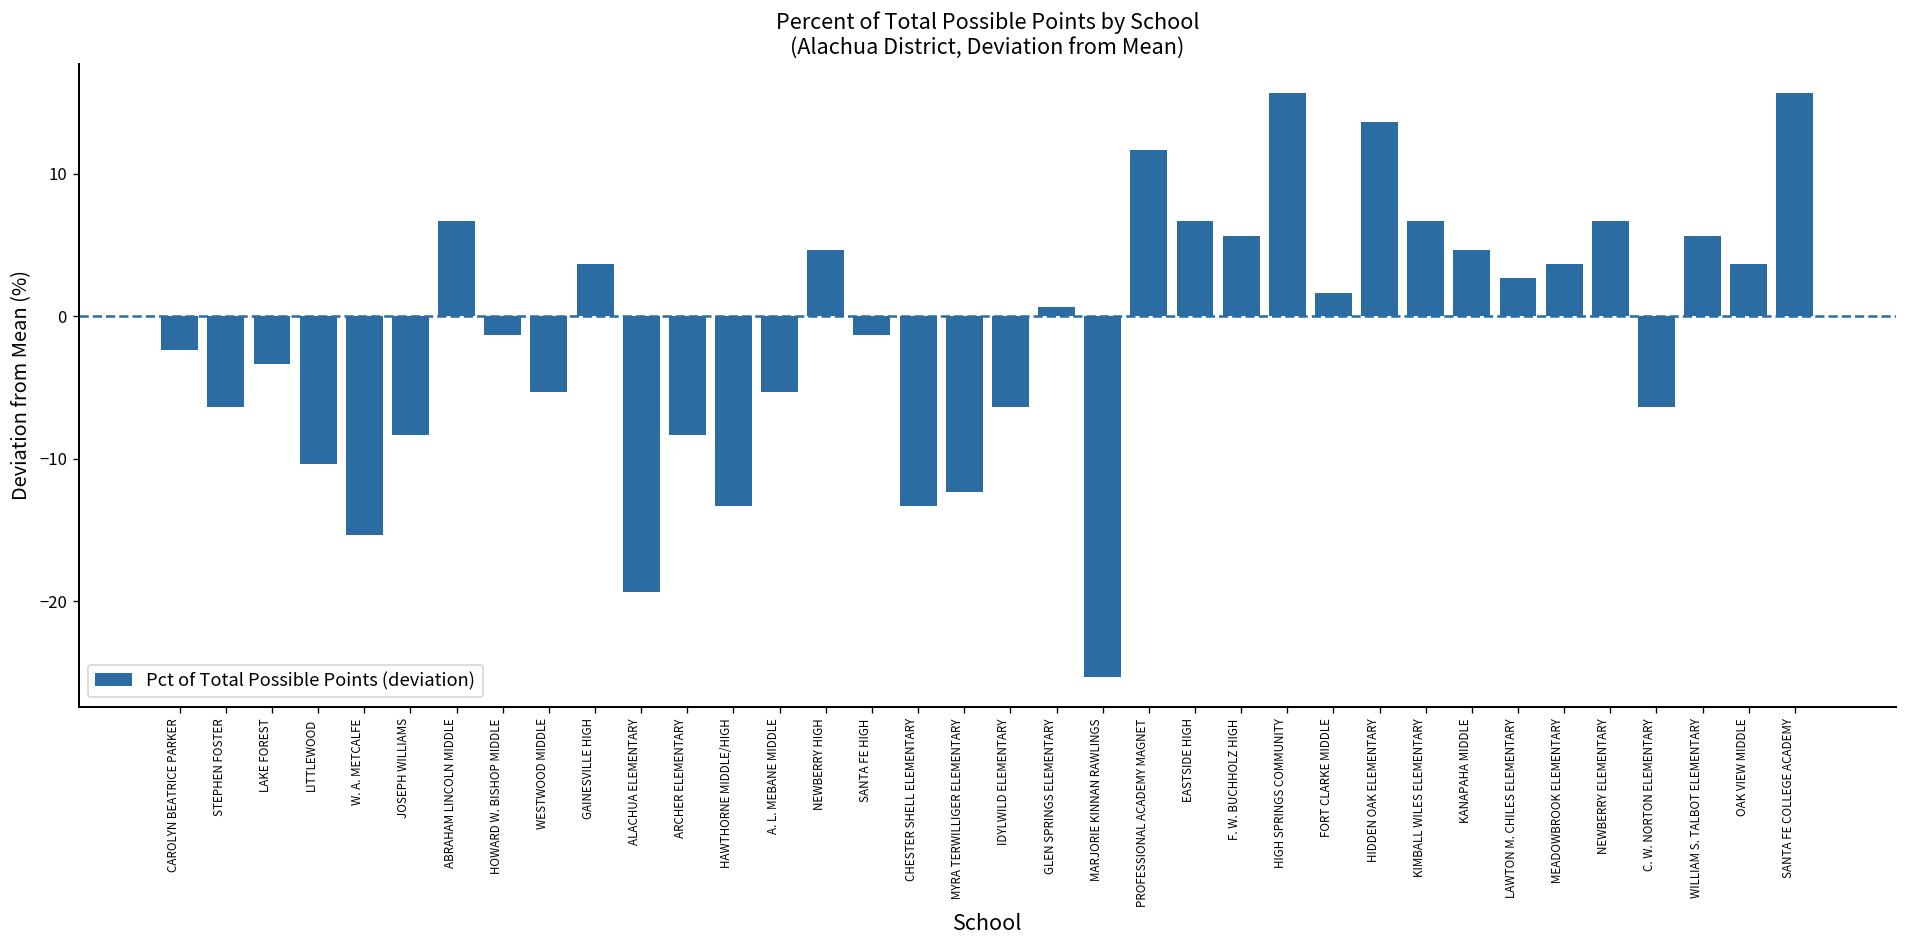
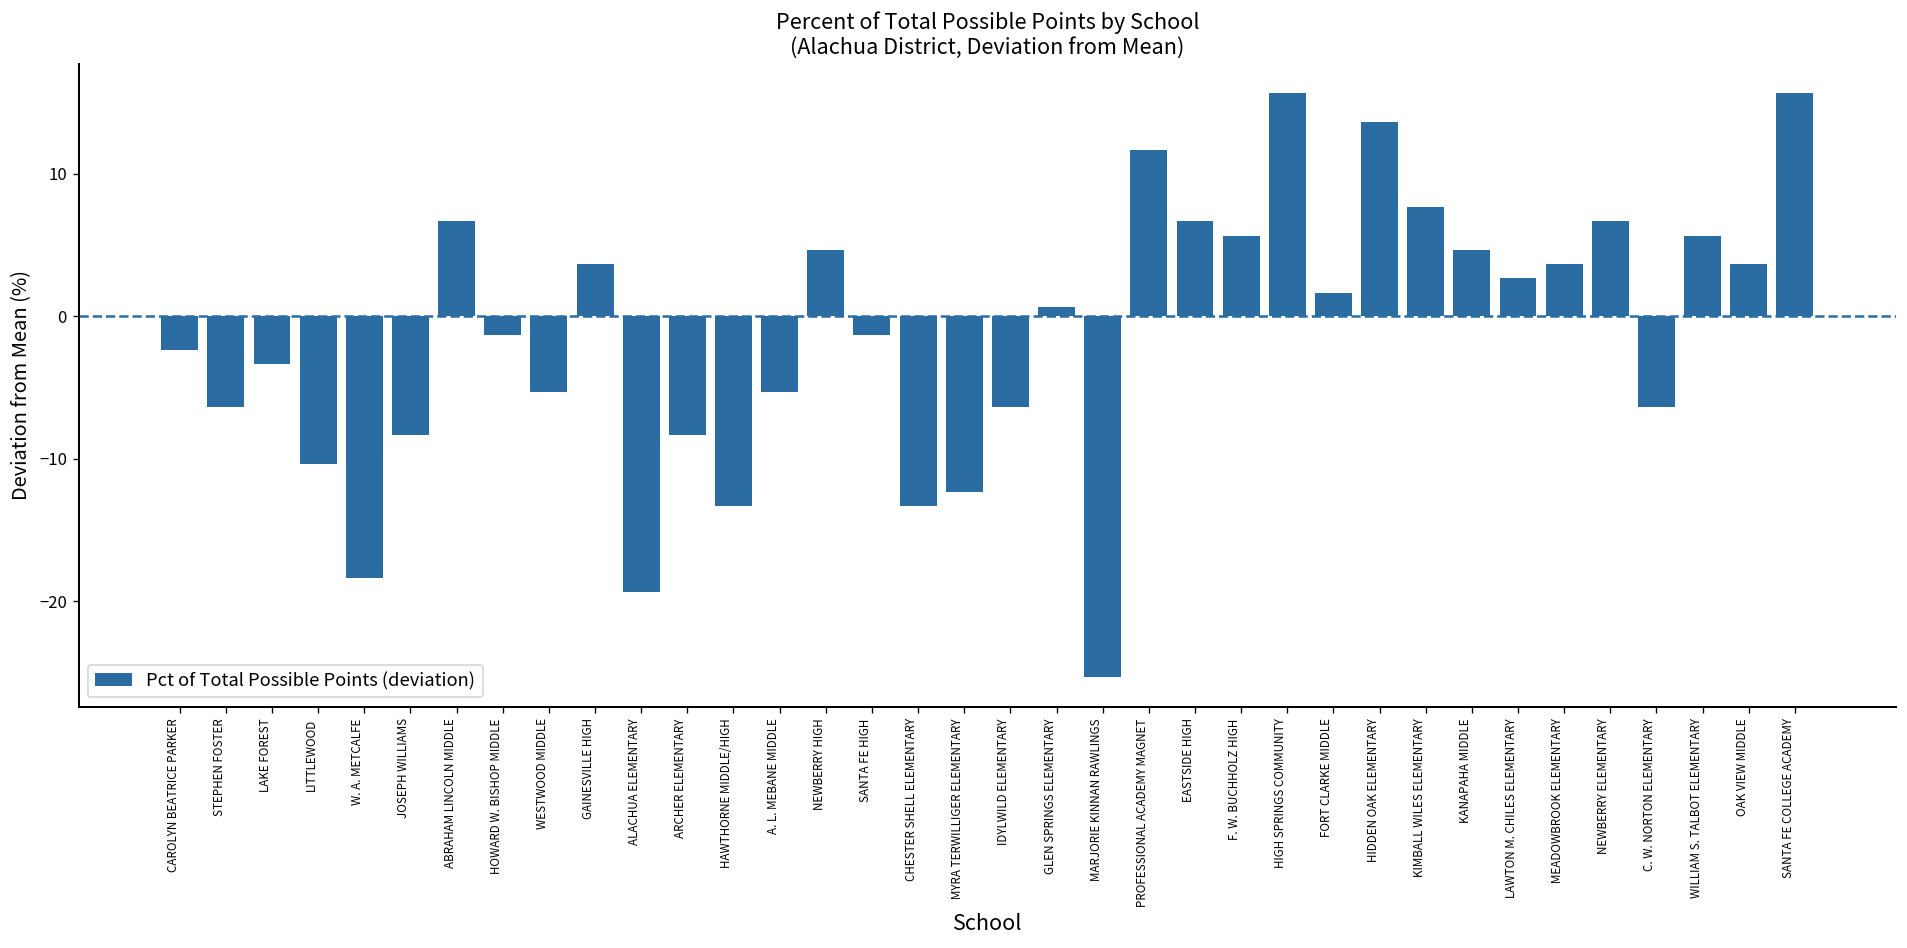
  {
    "CAROLYN BEATRICE PARKER": -2.4,
    "STEPHEN FOSTER": -6.4,
    "LAKE FOREST": -3.4,
    "LITTLEWOOD": -10.4,
-   "W. A. METCALFE": -15.4,
+   "W. A. METCALFE": -18.4,
    "JOSEPH WILLIAMS": -8.4,
    "ABRAHAM LINCOLN MIDDLE": 6.6,
    "HOWARD W. BISHOP MIDDLE": -1.4,
    "WESTWOOD MIDDLE": -5.4,
    "GAINESVILLE HIGH": 3.6,
    "ALACHUA ELEMENTARY": -19.4,
    "ARCHER ELEMENTARY": -8.4,
    "HAWTHORNE MIDDLE/HIGH": -13.4,
    "A. L. MEBANE MIDDLE": -5.4,
    "NEWBERRY HIGH": 4.6,
    "SANTA FE HIGH": -1.4,
    "CHESTER SHELL ELEMENTARY": -13.4,
    "MYRA TERWILLIGER ELEMENTARY": -12.4,
    "IDYLWILD ELEMENTARY": -6.4,
    "GLEN SPRINGS ELEMENTARY": 0.6,
    "MARJORIE KINNAN RAWLINGS": -25.4,
    "PROFESSIONAL ACADEMY MAGNET": 11.6,
    "EASTSIDE HIGH": 6.6,
    "F. W. BUCHHOLZ HIGH": 5.6,
    "HIGH SPRINGS COMMUNITY": 15.6,
    "FORT CLARKE MIDDLE": 1.6,
    "HIDDEN OAK ELEMENTARY": 13.6,
-   "KIMBALL WILES ELEMENTARY": 6.6,
+   "KIMBALL WILES ELEMENTARY": 7.6,
    "KANAPAHA MIDDLE": 4.6,
    "LAWTON M. CHILES ELEMENTARY": 2.6,
    "MEADOWBROOK ELEMENTARY": 3.6,
    "NEWBERRY ELEMENTARY": 6.6,
    "C. W. NORTON ELEMENTARY": -6.4,
    "WILLIAM S. TALBOT ELEMENTARY": 5.6,
    "OAK VIEW MIDDLE": 3.6,
    "SANTA FE COLLEGE ACADEMY": 15.6
  }
